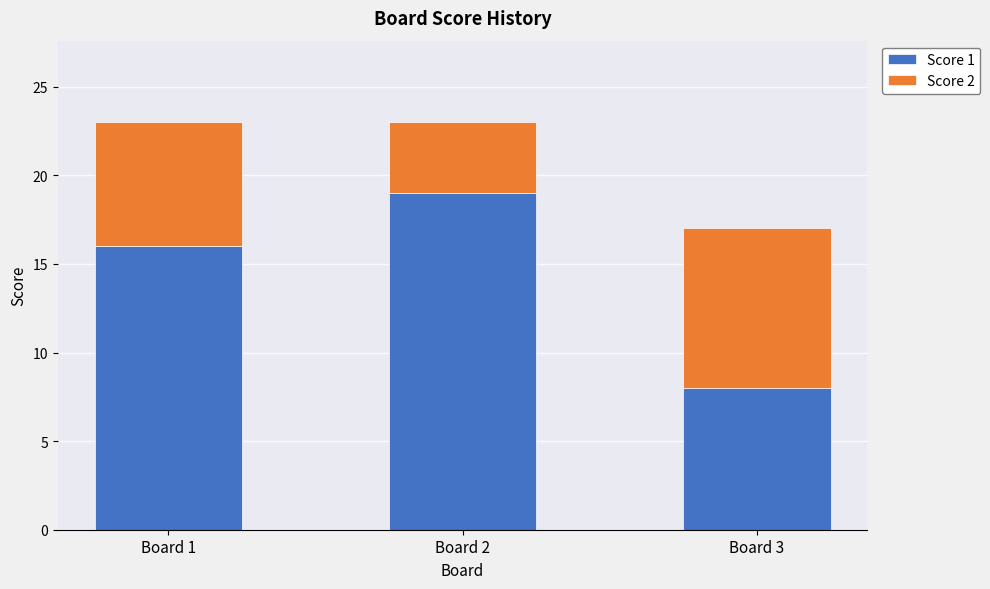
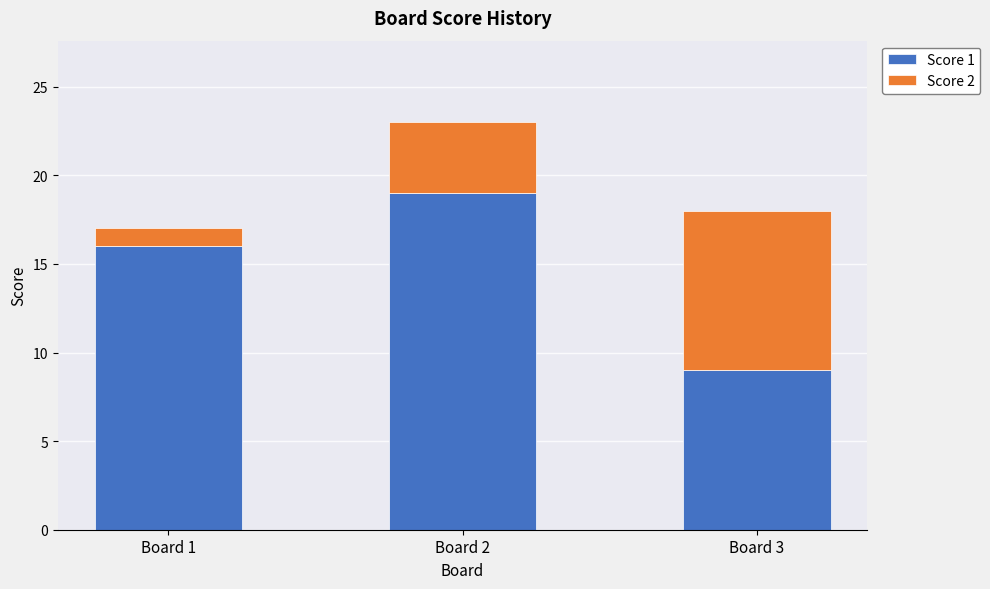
  {
    "Score 1": {
      "Board 1": 16,
      "Board 2": 19,
-     "Board 3": 8
+     "Board 3": 9
    },
    "Score 2": {
-     "Board 1": 7,
+     "Board 1": 1,
      "Board 2": 4,
      "Board 3": 9
    }
  }
